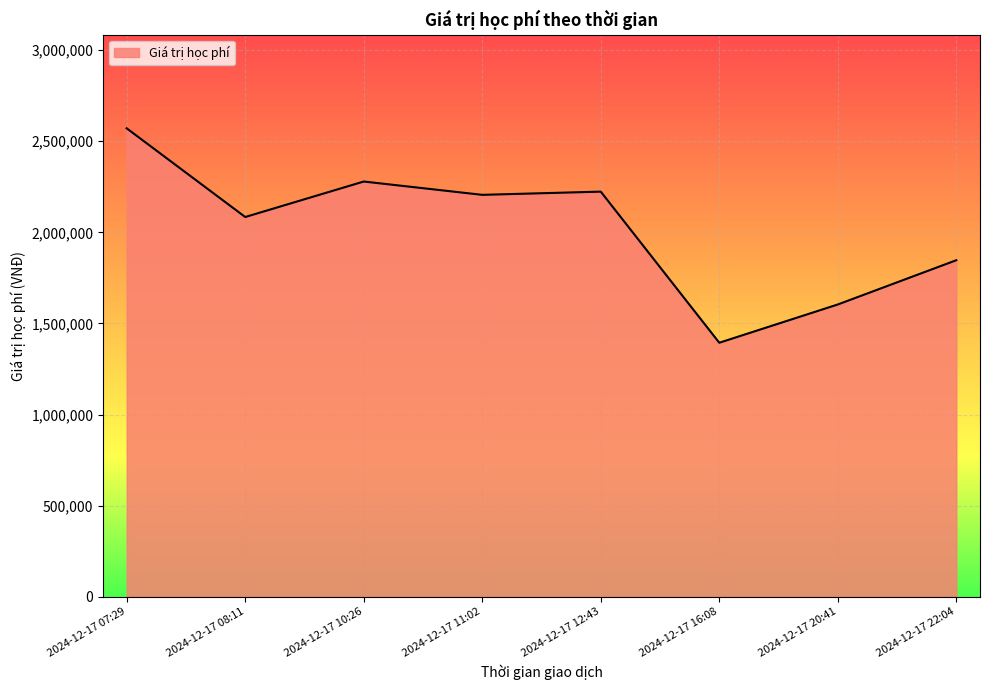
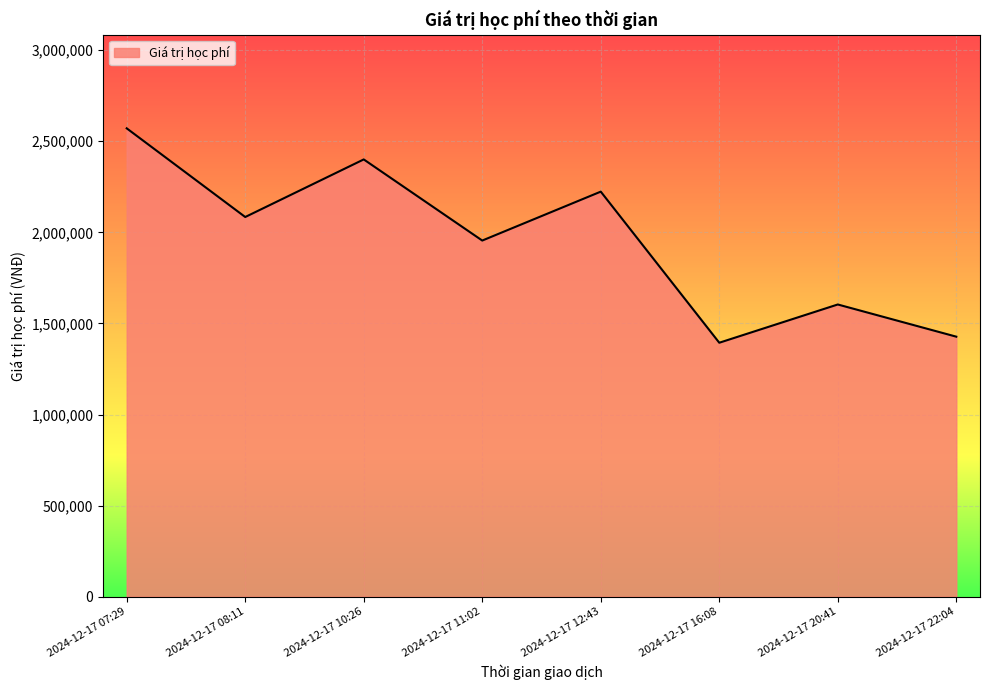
  {
    "2024-12-17 07:29": "2,570,000",
    "2024-12-17 08:11": "2,080,000",
-   "2024-12-17 10:26": "2,280,000",
-   "2024-12-17 11:02": "2,210,000",
+   "2024-12-17 10:26": "2,400,000",
+   "2024-12-17 11:02": "1,960,000",
    "2024-12-17 12:43": "2,220,000",
    "2024-12-17 16:08": "1,390,000",
    "2024-12-17 20:41": "1,600,000",
-   "2024-12-17 22:04": "1,850,000"
+   "2024-12-17 22:04": "1,430,000"
  }
